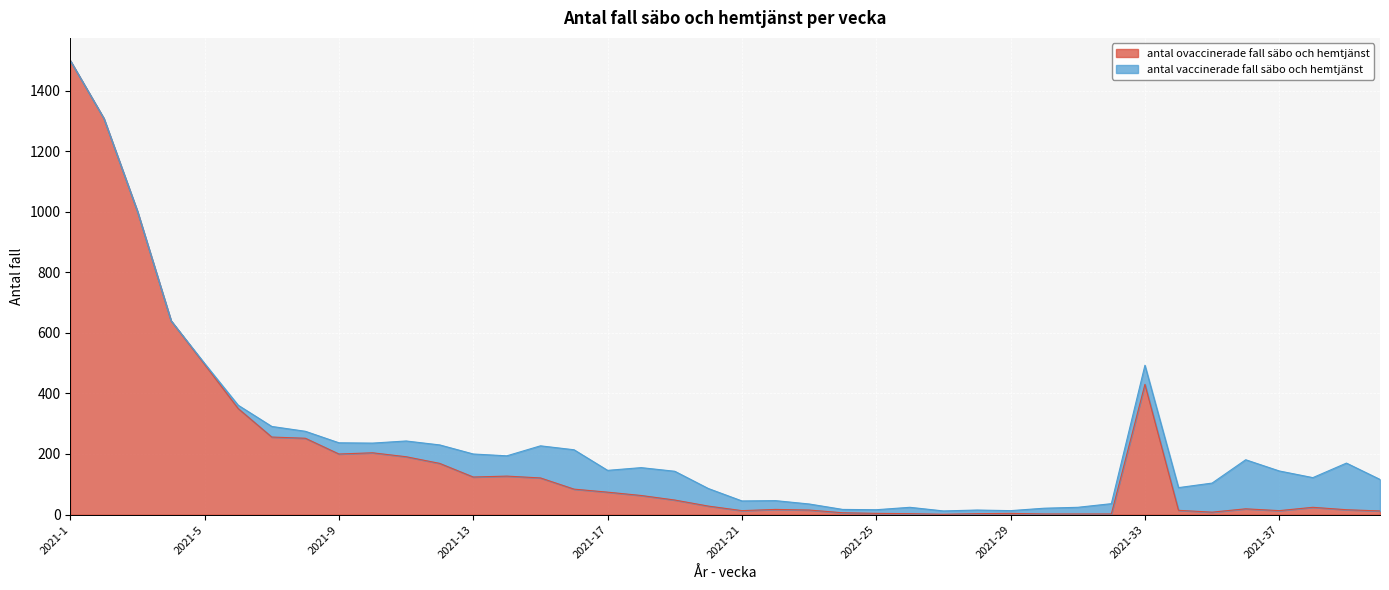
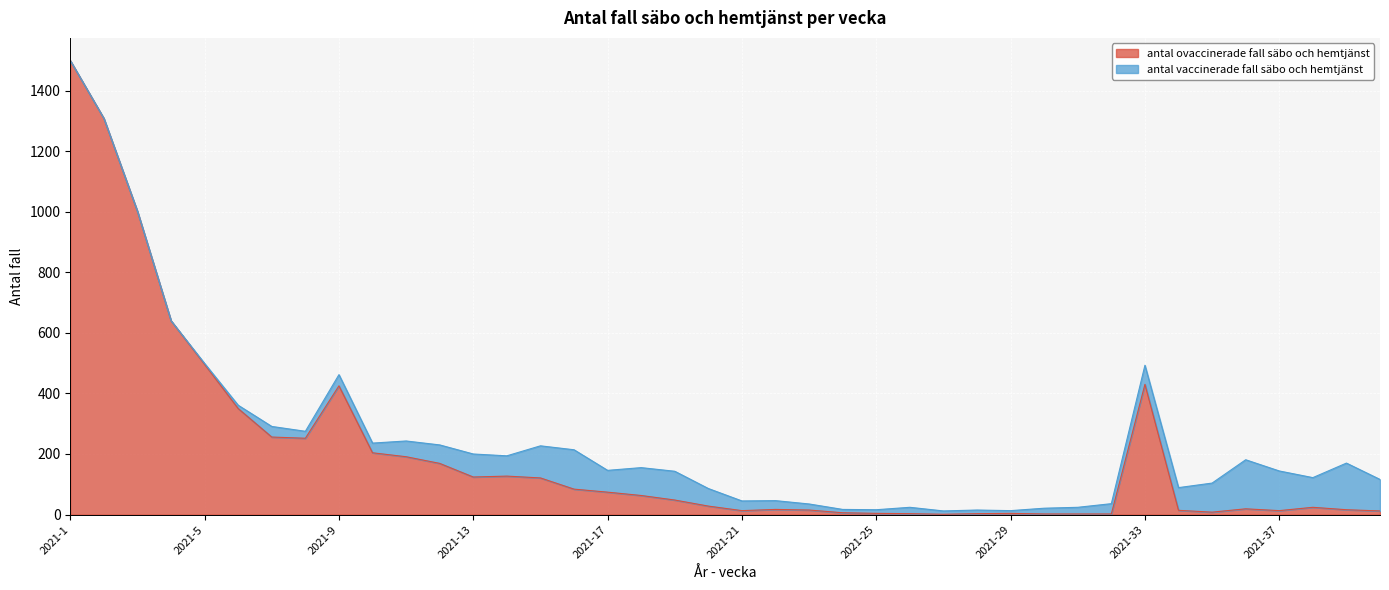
  {
    "antal ovaccinerade fall säbo och hemtjänst": {
-     "2021-9": 200,
+     "2021-9": 430,
      "2021-13": 120,
      "2021-17": 70,
      "2021-21": 10,
      "2021-25": 0,
      "2021-29": 0,
      "2021-33": 430,
      "2021-37": 10
    },
    "antal vaccinerade fall säbo och hemtjänst": {
      "2021-9": 40,
      "2021-13": 80,
      "2021-17": 70,
      "2021-21": 30,
      "2021-25": 10,
      "2021-29": 10,
      "2021-33": 60,
      "2021-37": 130
    }
  }
